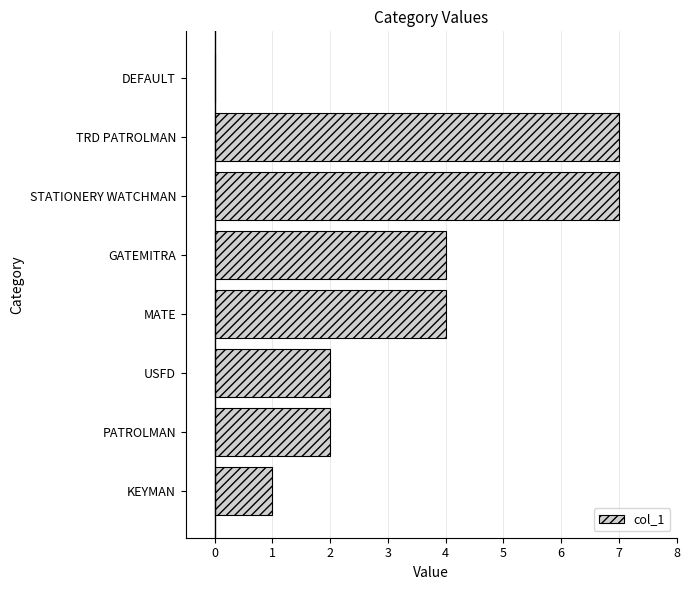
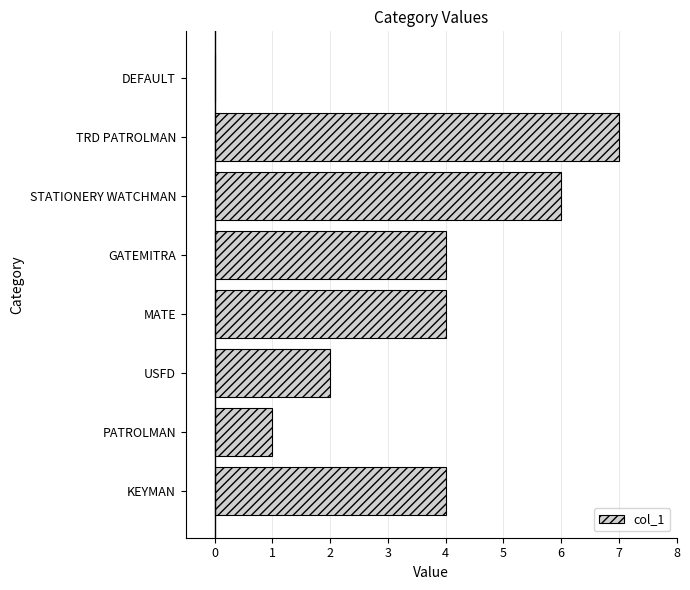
  {
    "DEFAULT": 0,
    "TRD PATROLMAN": 7,
-   "STATIONERY WATCHMAN": 7,
+   "STATIONERY WATCHMAN": 6,
    "GATEMITRA": 4,
    "MATE": 4,
    "USFD": 2,
-   "PATROLMAN": 2,
-   "KEYMAN": 1
+   "PATROLMAN": 1,
+   "KEYMAN": 4
  }
